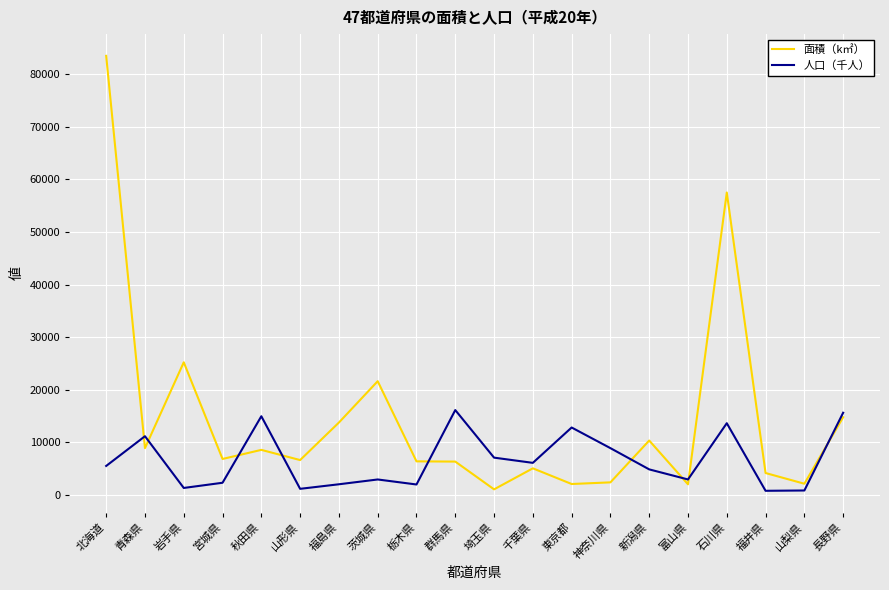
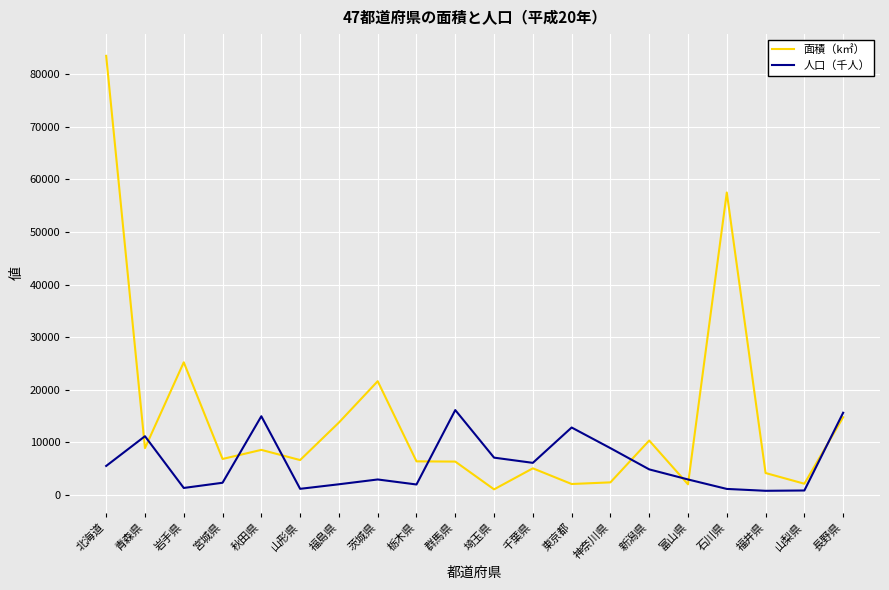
  {
    "面積（k㎡）": {
      "北海道": 83000,
      "青森県": 9000,
      "岩手県": 25000,
      "宮城県": 7000,
      "秋田県": 9000,
      "山形県": 7000,
      "福島県": 14000,
      "茨城県": 22000,
      "栃木県": 6000,
      "群馬県": 6000,
      "埼玉県": 1000,
      "千葉県": 5000,
      "東京都": 2000,
      "神奈川県": 2000,
      "新潟県": 10000,
      "富山県": 2000,
      "石川県": 57000,
      "福井県": 4000,
      "山梨県": 2000,
      "長野県": 15000
    },
    "人口（千人）": {
      "北海道": 6000,
      "青森県": 11000,
      "岩手県": 1000,
      "宮城県": 2000,
      "秋田県": 15000,
      "山形県": 1000,
      "福島県": 2000,
      "茨城県": 3000,
      "栃木県": 2000,
      "群馬県": 16000,
      "埼玉県": 7000,
      "千葉県": 6000,
      "東京都": 13000,
      "神奈川県": 9000,
      "新潟県": 5000,
      "富山県": 3000,
-     "石川県": 14000,
+     "石川県": 1000,
      "福井県": 1000,
      "山梨県": 1000,
      "長野県": 16000
    }
  }
